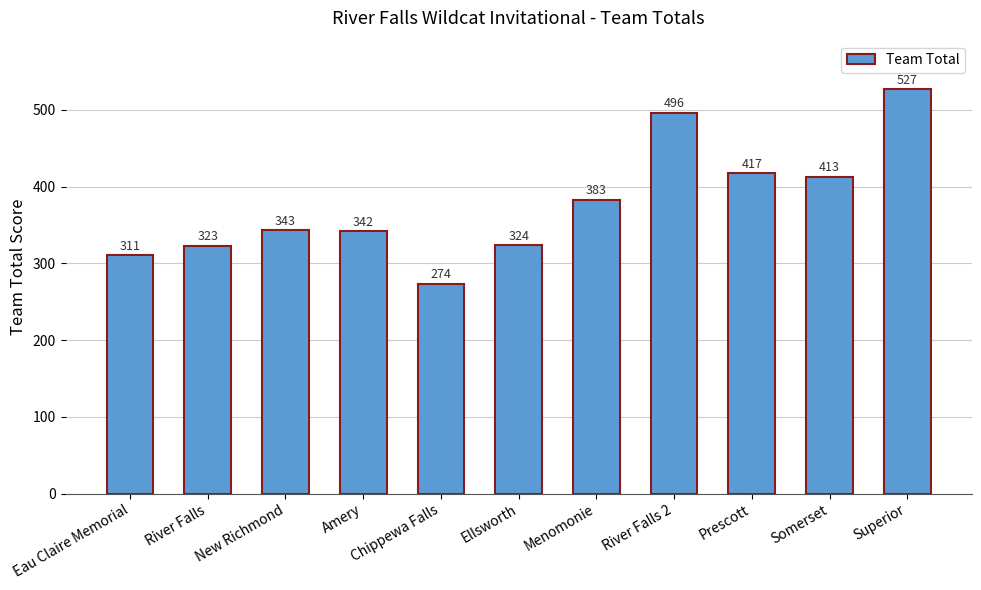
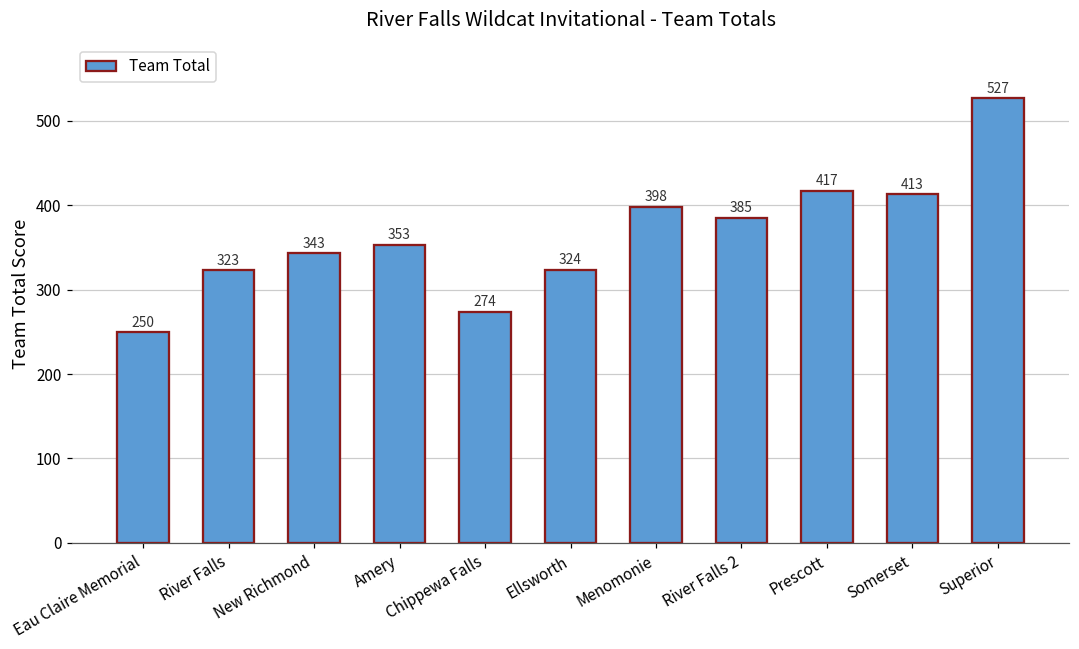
  {
-   "Eau Claire Memorial": 311,
+   "Eau Claire Memorial": 250,
    "River Falls": 323,
    "New Richmond": 343,
-   "Amery": 342,
+   "Amery": 353,
    "Chippewa Falls": 274,
    "Ellsworth": 324,
-   "Menomonie": 383,
-   "River Falls 2": 496,
+   "Menomonie": 398,
+   "River Falls 2": 385,
    "Prescott": 417,
    "Somerset": 413,
    "Superior": 527
  }
